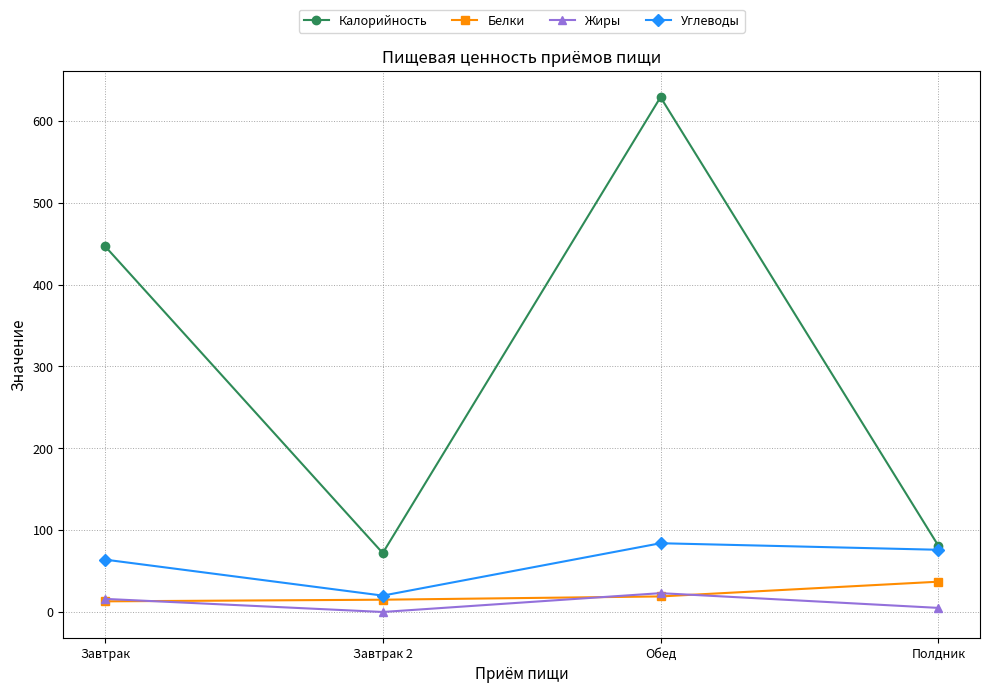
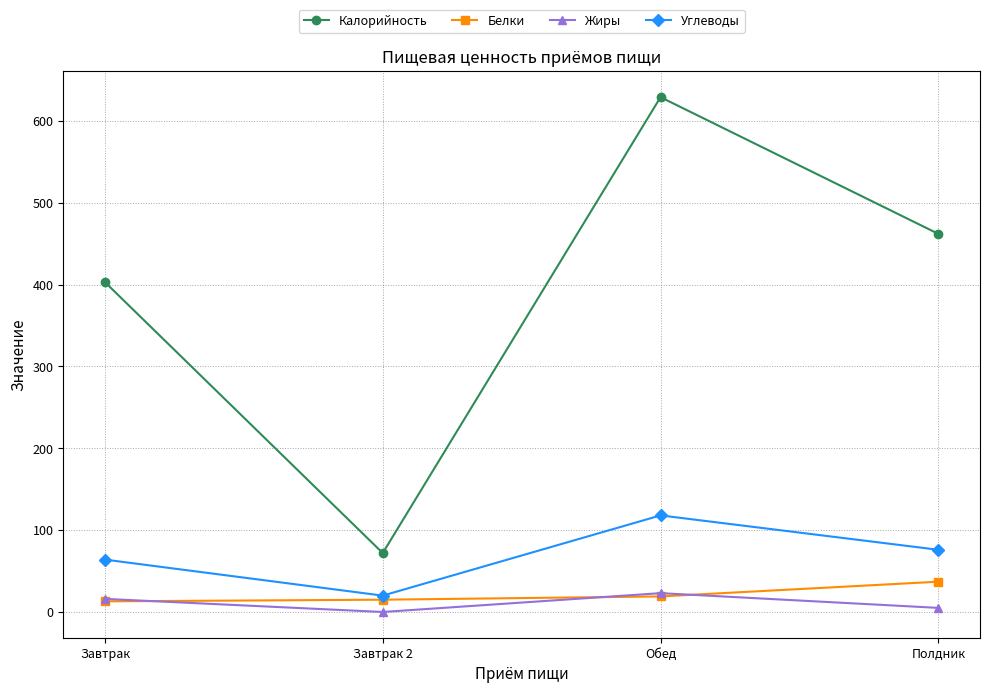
  {
    "Калорийность": {
-     "Завтрак": 450,
+     "Завтрак": 400,
      "Завтрак 2": 70,
      "Обед": 630,
-     "Полдник": 80
+     "Полдник": 460
    },
    "Белки": {
      "Завтрак 2": 20,
      "Обед": 20,
      "Полдник": 40
    },
    "Жиры": {
      "Завтрак 2": 0,
      "Обед": 20,
      "Полдник": 10
    },
    "Углеводы": {
      "Завтрак": 60,
      "Завтрак 2": 20,
-     "Обед": 80,
+     "Обед": 120,
      "Полдник": 80
    }
  }
